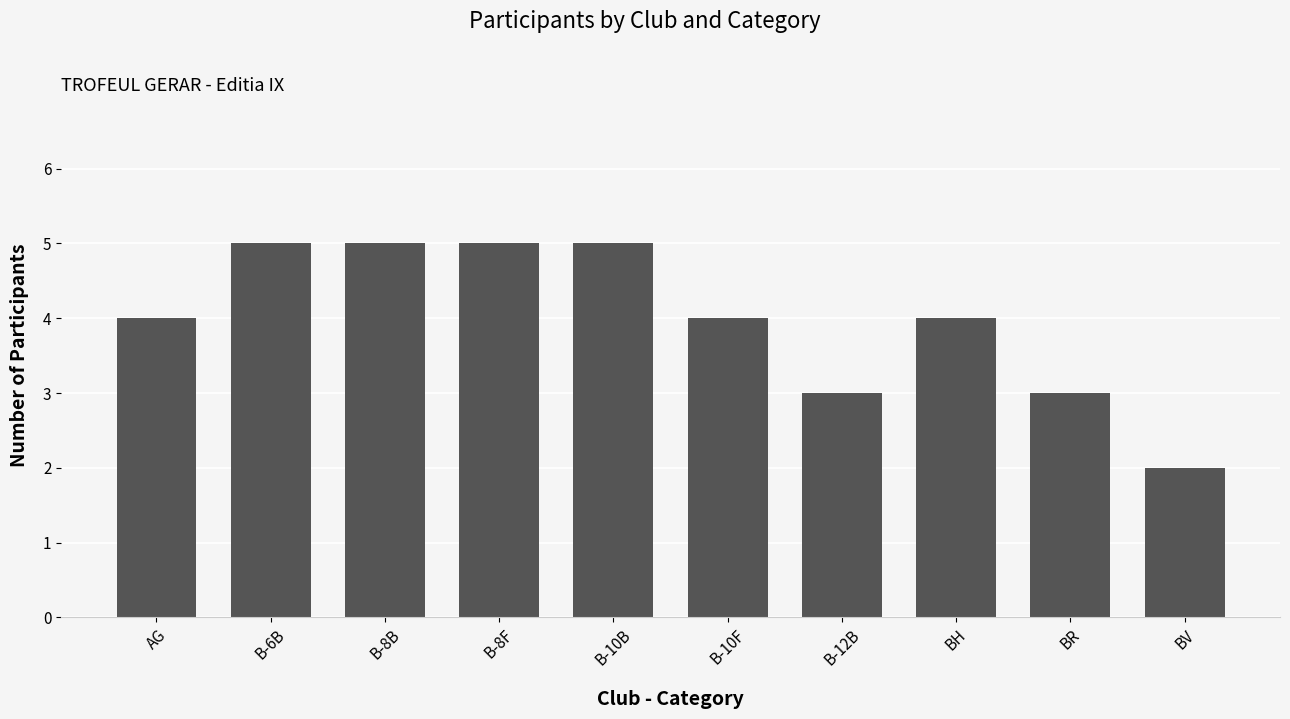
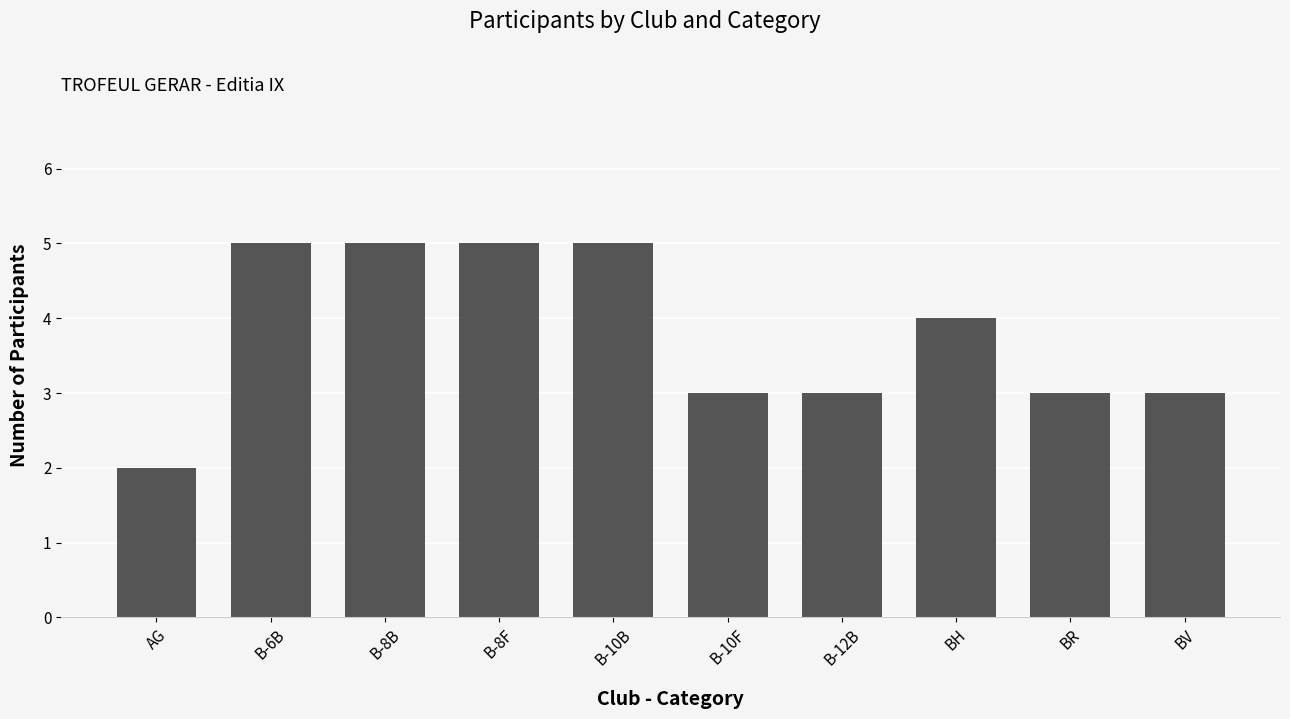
  {
-   "AG": 4,
+   "AG": 2,
    "B-6B": 5,
    "B-8B": 5,
    "B-8F": 5,
    "B-10B": 5,
-   "B-10F": 4,
+   "B-10F": 3,
    "B-12B": 3,
    "BH": 4,
    "BR": 3,
-   "BV": 2
+   "BV": 3
  }
